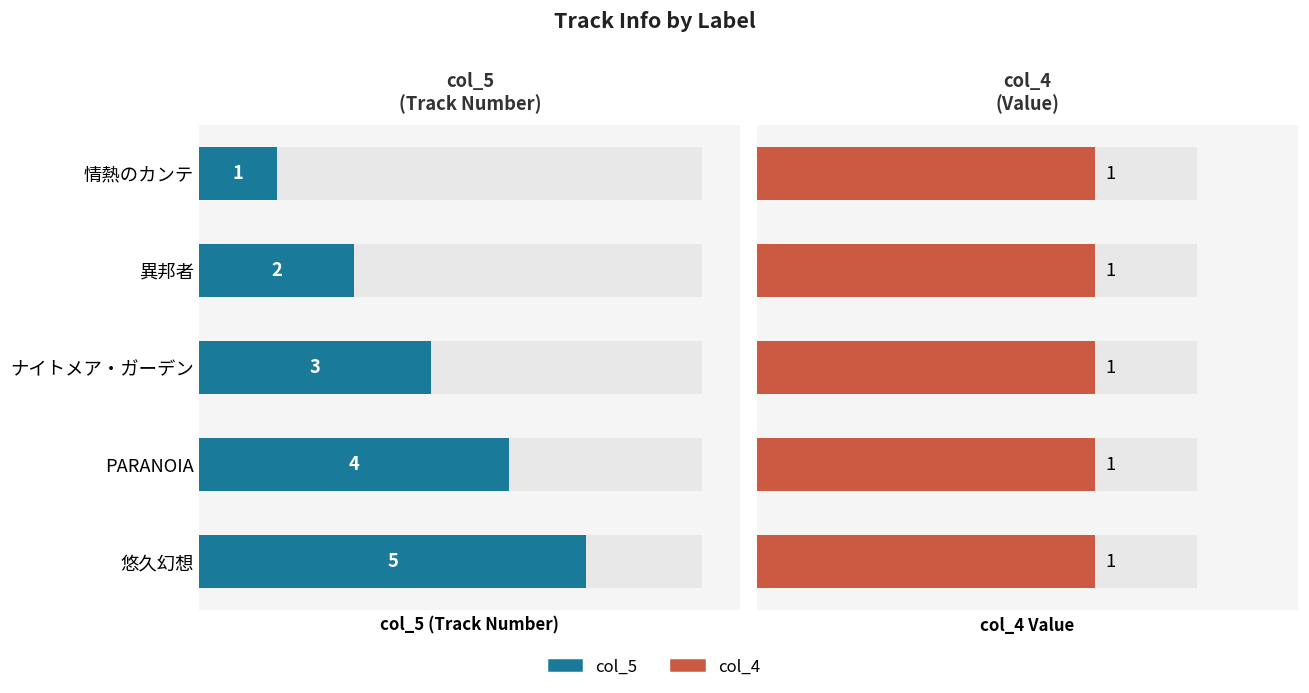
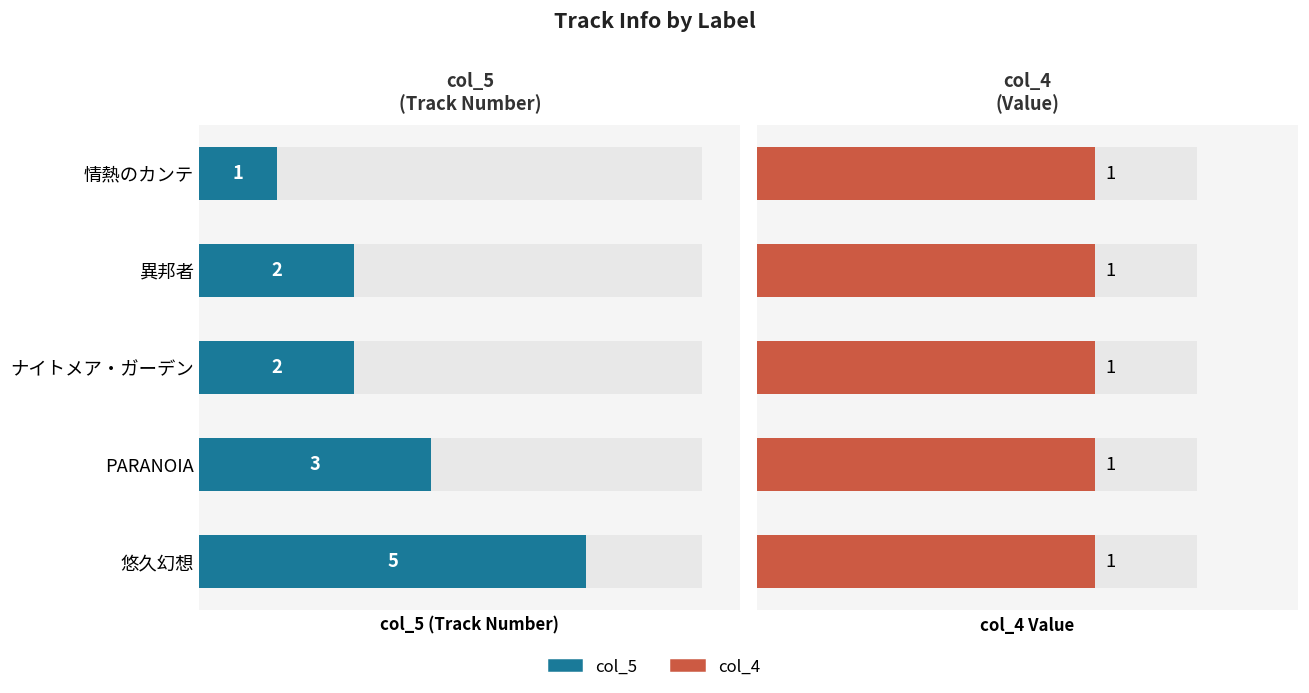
  {
    "col_5 (Track Number)": {
      "col_5": {
-       "ナイトメア・ガーデン": 3,
-       "PARANOIA": 4
+       "ナイトメア・ガーデン": 2,
+       "PARANOIA": 3
      }
    }
  }
